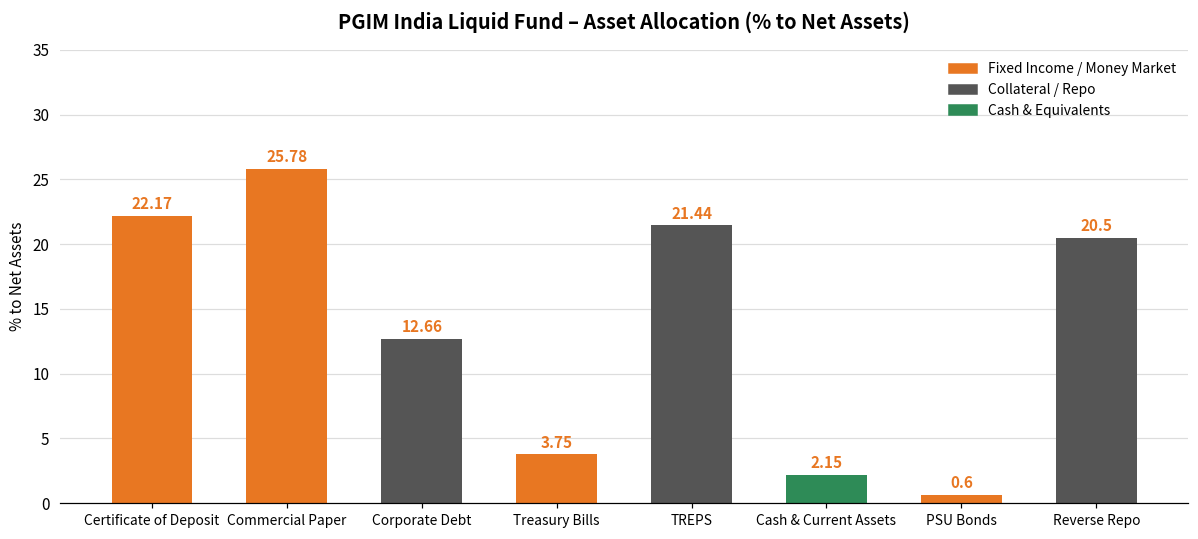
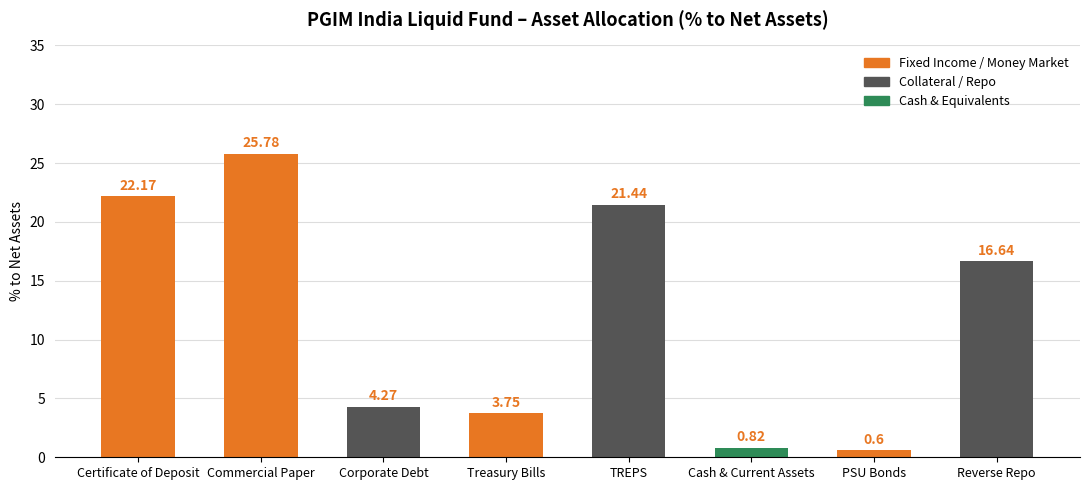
  {
    "Certificate of Deposit": 22.17,
    "Commercial Paper": 25.78,
-   "Corporate Debt": 12.66,
+   "Corporate Debt": 4.27,
    "Treasury Bills": 3.75,
    "TREPS": 21.44,
-   "Cash & Current Assets": 2.15,
+   "Cash & Current Assets": 0.82,
    "PSU Bonds": 0.6,
-   "Reverse Repo": 20.5
+   "Reverse Repo": 16.64
  }
